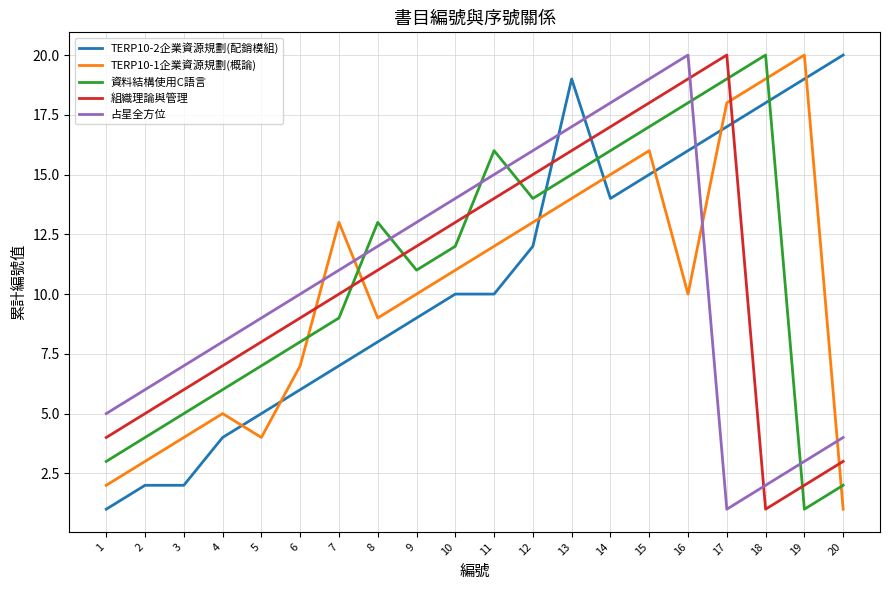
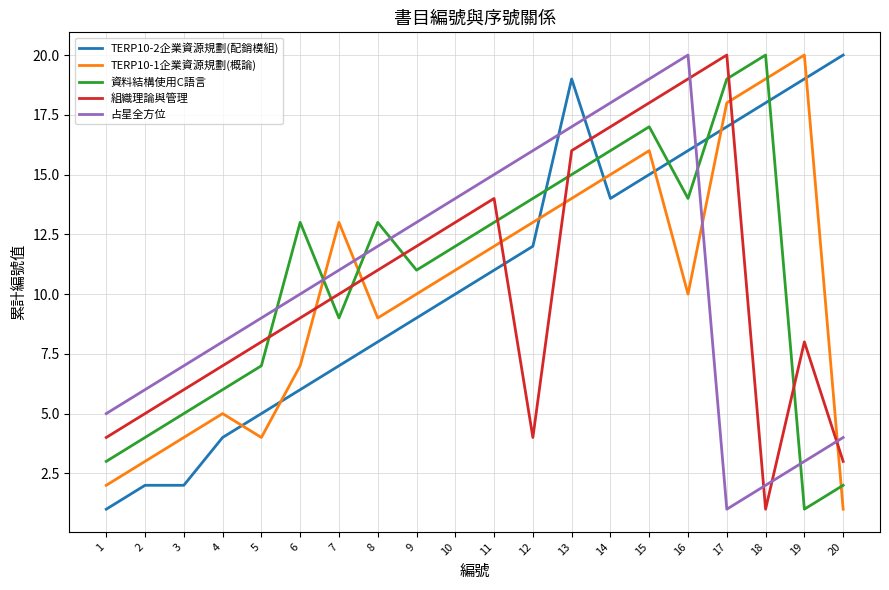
  {
    "TERP10-2企業資源規劃(配銷模組)": {
      "1": 1,
      "2": 2,
      "3": 2,
      "4": 4,
      "5": 5,
      "6": 6,
      "7": 7,
      "8": 8,
      "9": 9,
      "10": 10,
-     "11": 10,
+     "11": 11,
      "12": 12,
      "13": 19,
      "14": 14,
      "15": 15,
      "16": 16,
      "17": 17,
      "18": 18,
      "19": 19,
      "20": 20
    },
    "TERP10-1企業資源規劃(概論)": {
      "1": 2,
      "2": 3,
      "3": 4,
      "4": 5,
      "5": 4,
      "6": 7,
      "7": 13,
      "8": 9,
      "9": 10,
      "10": 11,
      "11": 12,
      "12": 13,
      "13": 14,
      "14": 15,
      "15": 16,
      "16": 10,
      "17": 18,
      "18": 19,
      "19": 20,
      "20": 1
    },
    "資料結構使用C語言": {
      "1": 3,
      "2": 4,
      "3": 5,
      "4": 6,
      "5": 7,
-     "6": 8,
+     "6": 13,
      "7": 9,
      "8": 13,
      "9": 11,
      "10": 12,
-     "11": 16,
+     "11": 13,
      "12": 14,
      "13": 15,
      "14": 16,
      "15": 17,
-     "16": 18,
+     "16": 14,
      "17": 19,
      "18": 20,
      "19": 1,
      "20": 2
    },
    "組織理論與管理": {
      "1": 4,
      "2": 5,
      "3": 6,
      "4": 7,
      "5": 8,
      "6": 9,
      "7": 10,
      "8": 11,
      "9": 12,
      "10": 13,
      "11": 14,
-     "12": 15,
+     "12": 4,
      "13": 16,
      "14": 17,
      "15": 18,
      "16": 19,
      "17": 20,
      "18": 1,
-     "19": 2,
+     "19": 8,
      "20": 3
    },
    "占星全方位": {
      "1": 5,
      "2": 6,
      "3": 7,
      "4": 8,
      "5": 9,
      "6": 10,
      "7": 11,
      "8": 12,
      "9": 13,
      "10": 14,
      "11": 15,
      "12": 16,
      "13": 17,
      "14": 18,
      "15": 19,
      "16": 20,
      "17": 1,
      "18": 2,
      "19": 3,
      "20": 4
    }
  }
